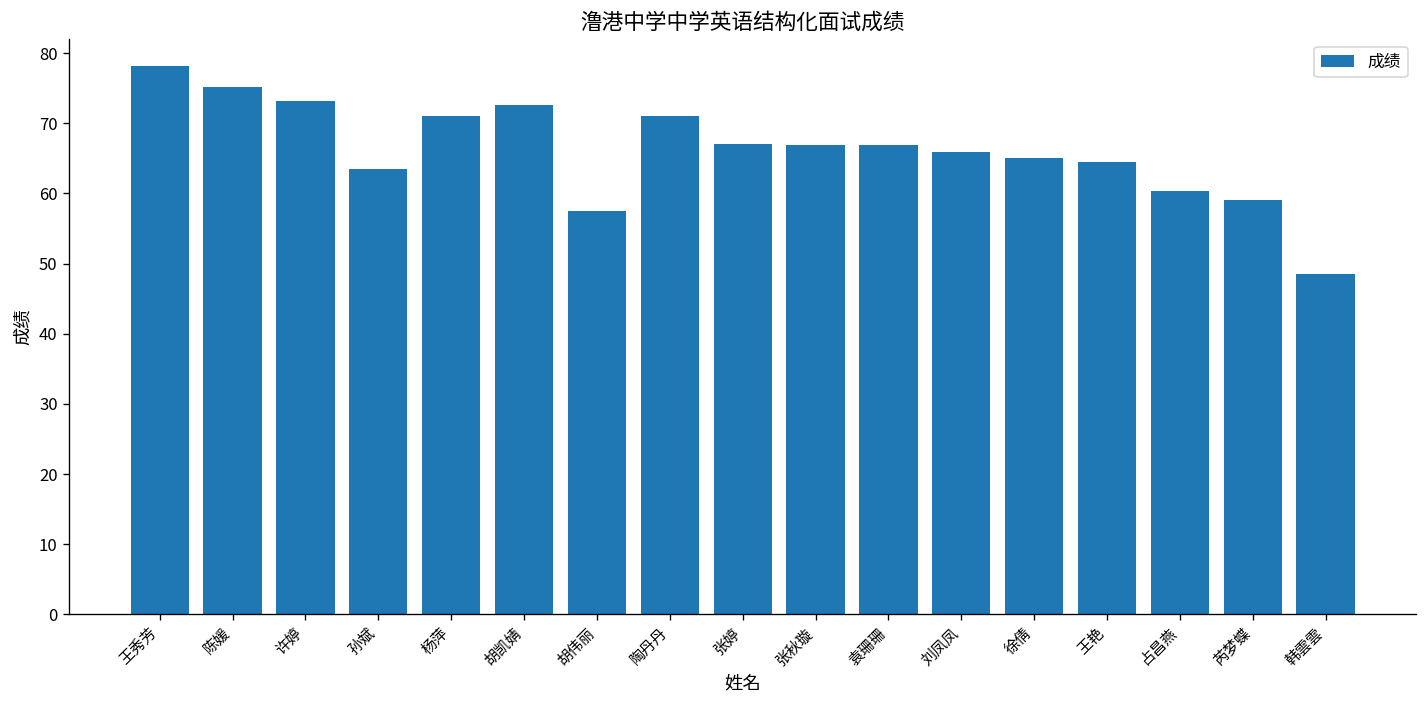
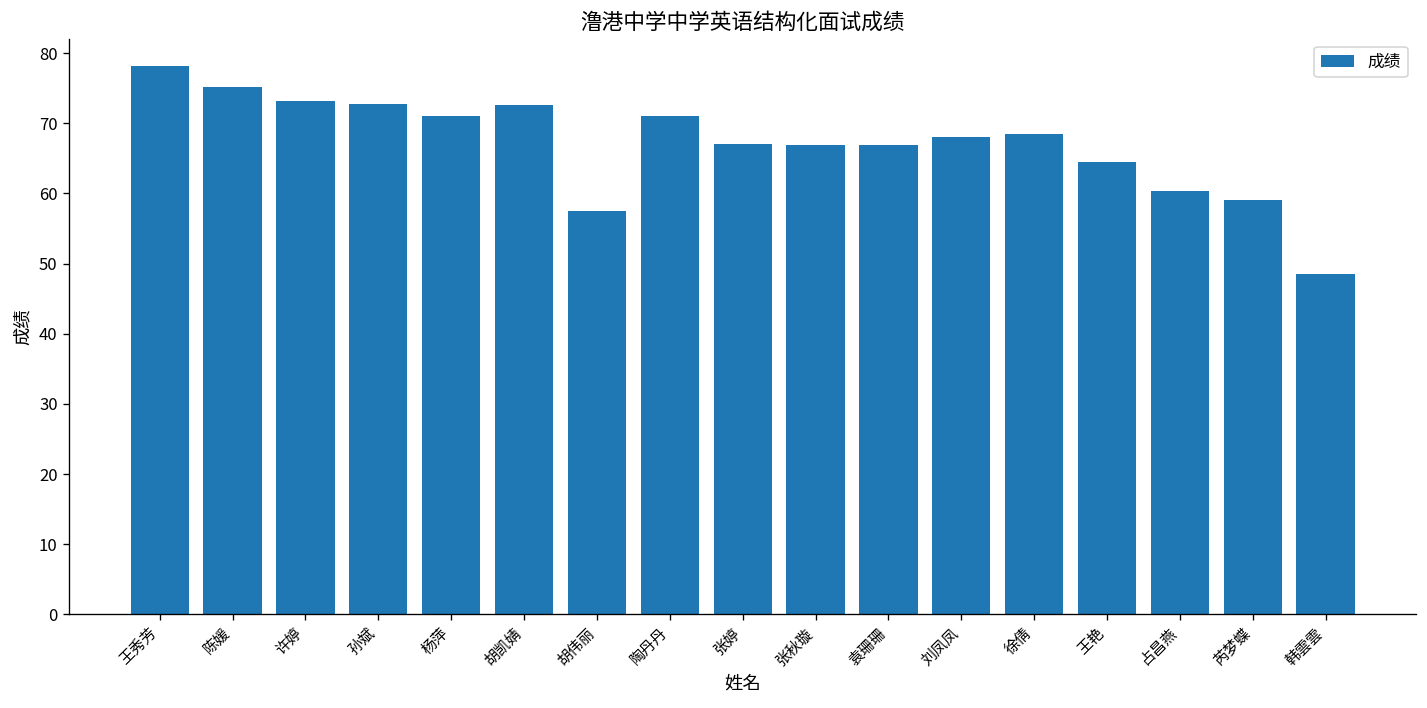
  {
    "王秀芳": 78,
    "陈媛": 75,
    "许婷": 73,
-   "孙斌": 64,
+   "孙斌": 73,
    "杨萍": 71,
    "胡凯婧": 73,
    "胡伟丽": 57,
    "陶丹丹": 71,
    "张婷": 67,
    "张秋璇": 67,
    "袁珊珊": 67,
-   "刘凤凤": 66,
-   "徐倩": 65,
+   "刘凤凤": 68,
+   "徐倩": 68,
    "王艳": 64,
    "占昌燕": 60,
    "芮梦蝶": 59,
    "韩雲雲": 49
  }
